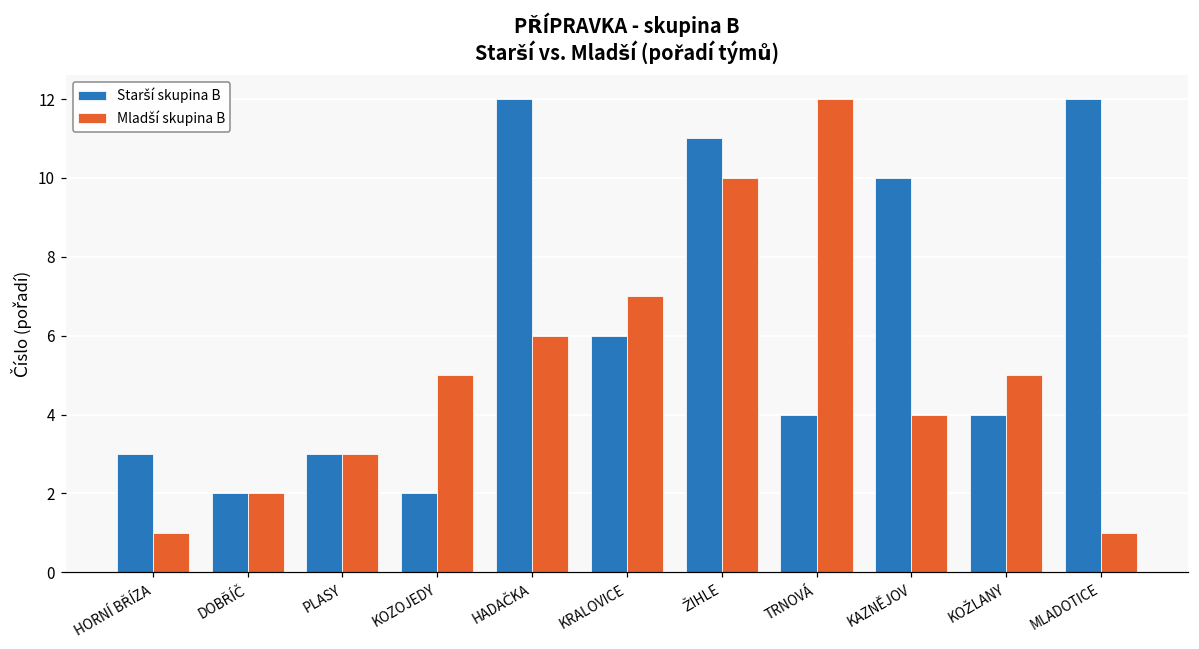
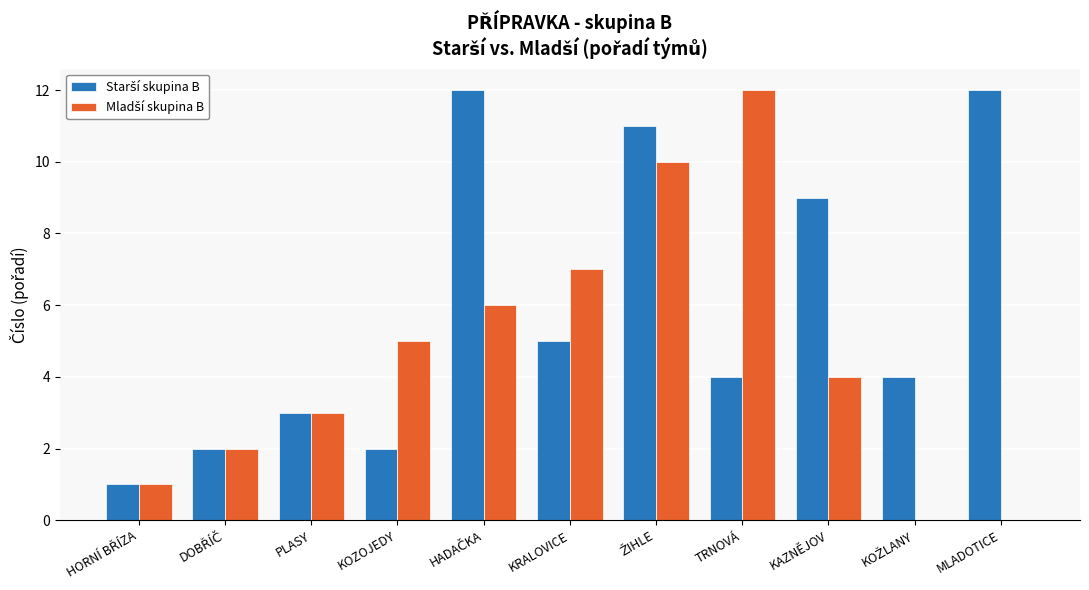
  {
    "Starší skupina B": {
-     "HORNÍ BŘÍZA": 3,
+     "HORNÍ BŘÍZA": 1,
      "DOBŘÍČ": 2,
      "PLASY": 3,
      "KOZOJEDY": 2,
      "HADAČKA": 12,
-     "KRALOVICE": 6,
+     "KRALOVICE": 5,
      "ŽIHLE": 11,
      "TRNOVÁ": 4,
-     "KAZNĚJOV": 10,
+     "KAZNĚJOV": 9,
      "KOŽLANY": 4,
      "MLADOTICE": 12
    },
    "Mladší skupina B": {
      "HORNÍ BŘÍZA": 1,
      "DOBŘÍČ": 2,
      "PLASY": 3,
      "KOZOJEDY": 5,
      "HADAČKA": 6,
      "KRALOVICE": 7,
      "ŽIHLE": 10,
      "TRNOVÁ": 12,
      "KAZNĚJOV": 4,
-     "KOŽLANY": 5,
-     "MLADOTICE": 1
+     "KOŽLANY": 0,
+     "MLADOTICE": 0
    }
  }
